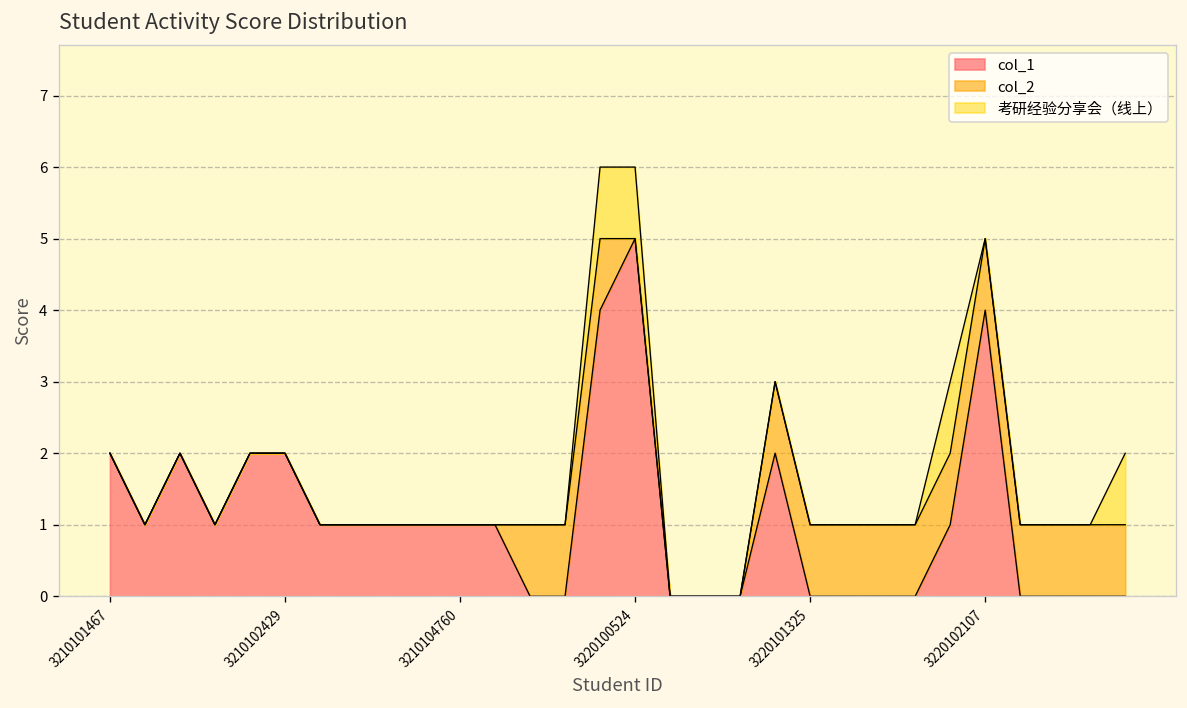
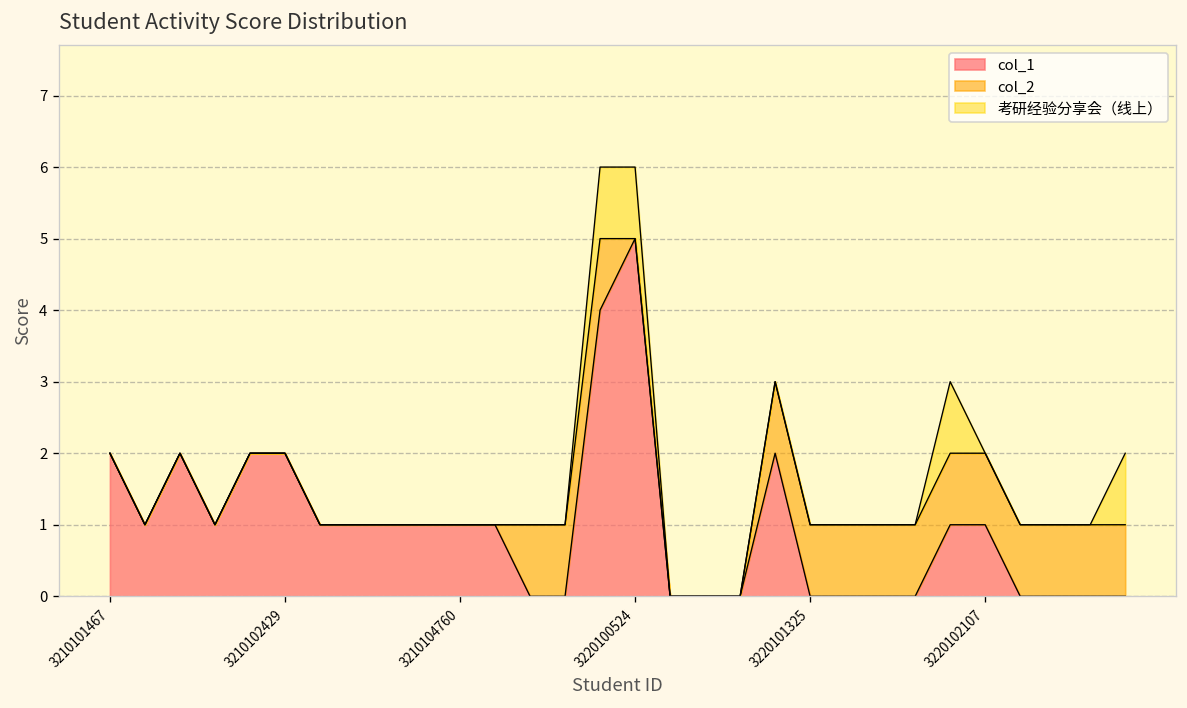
  {
    "col_1": {
      "3220101325": 0,
-     "3220102107": 4
+     "3220102107": 1
    }
  }
